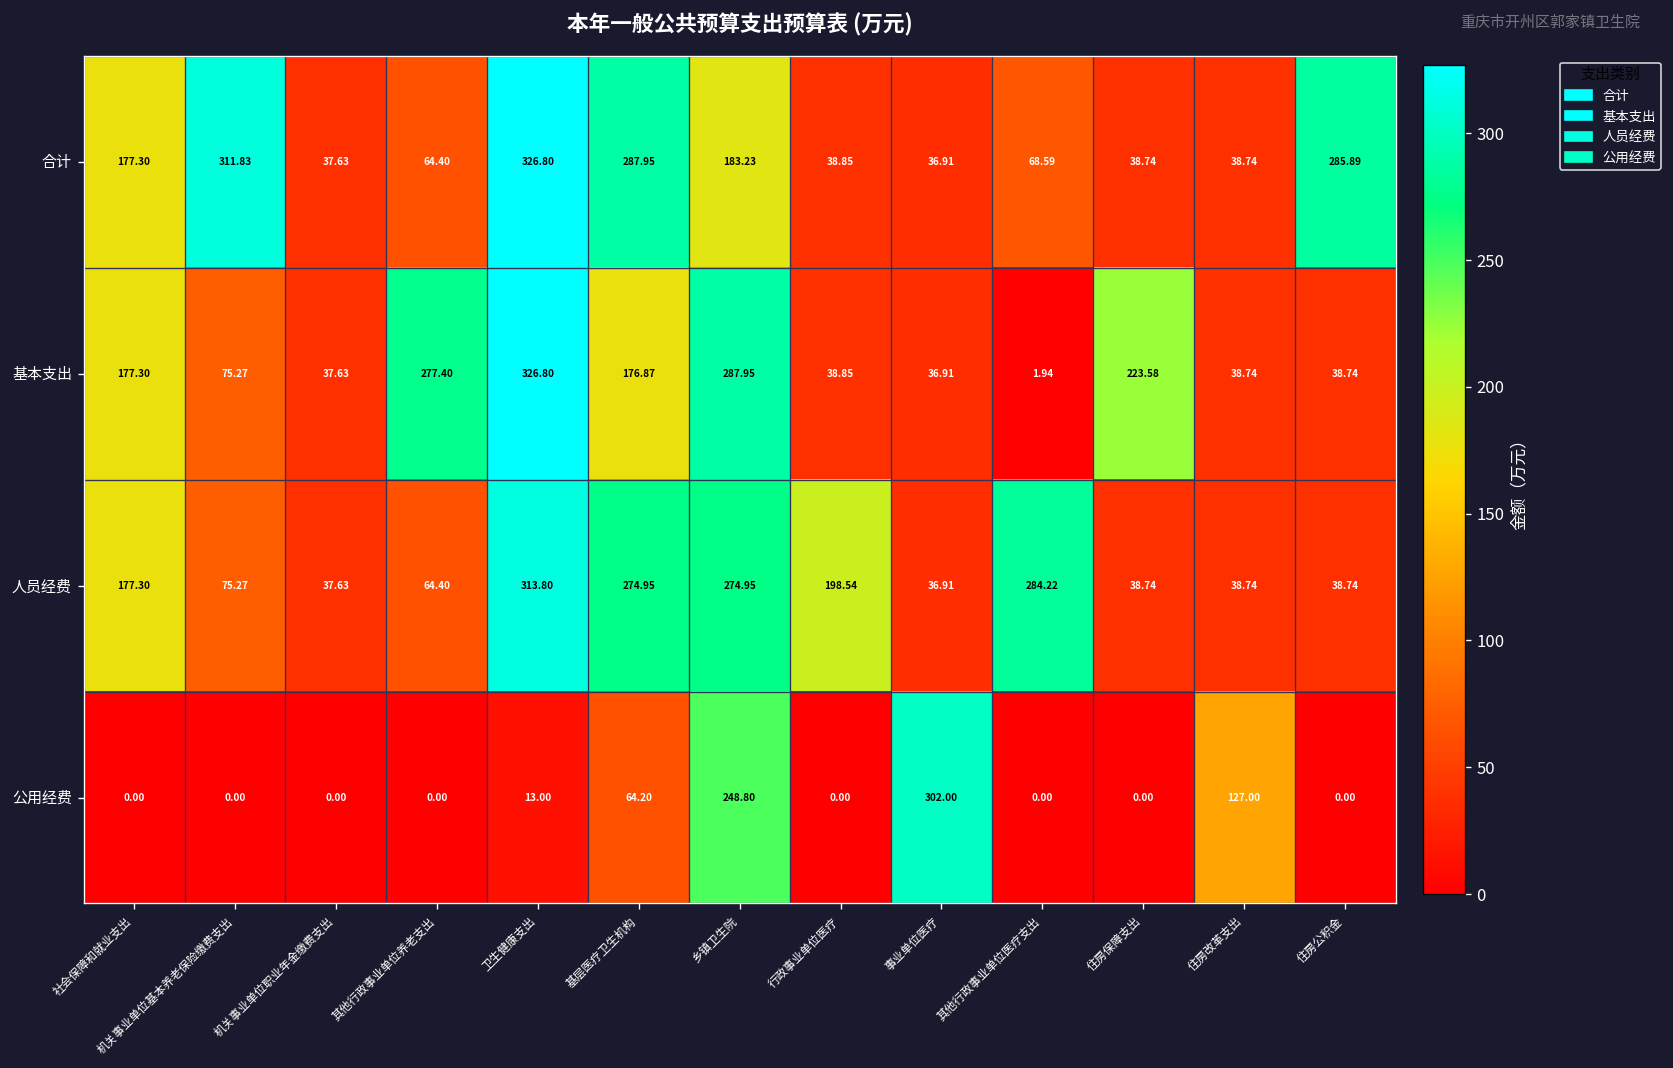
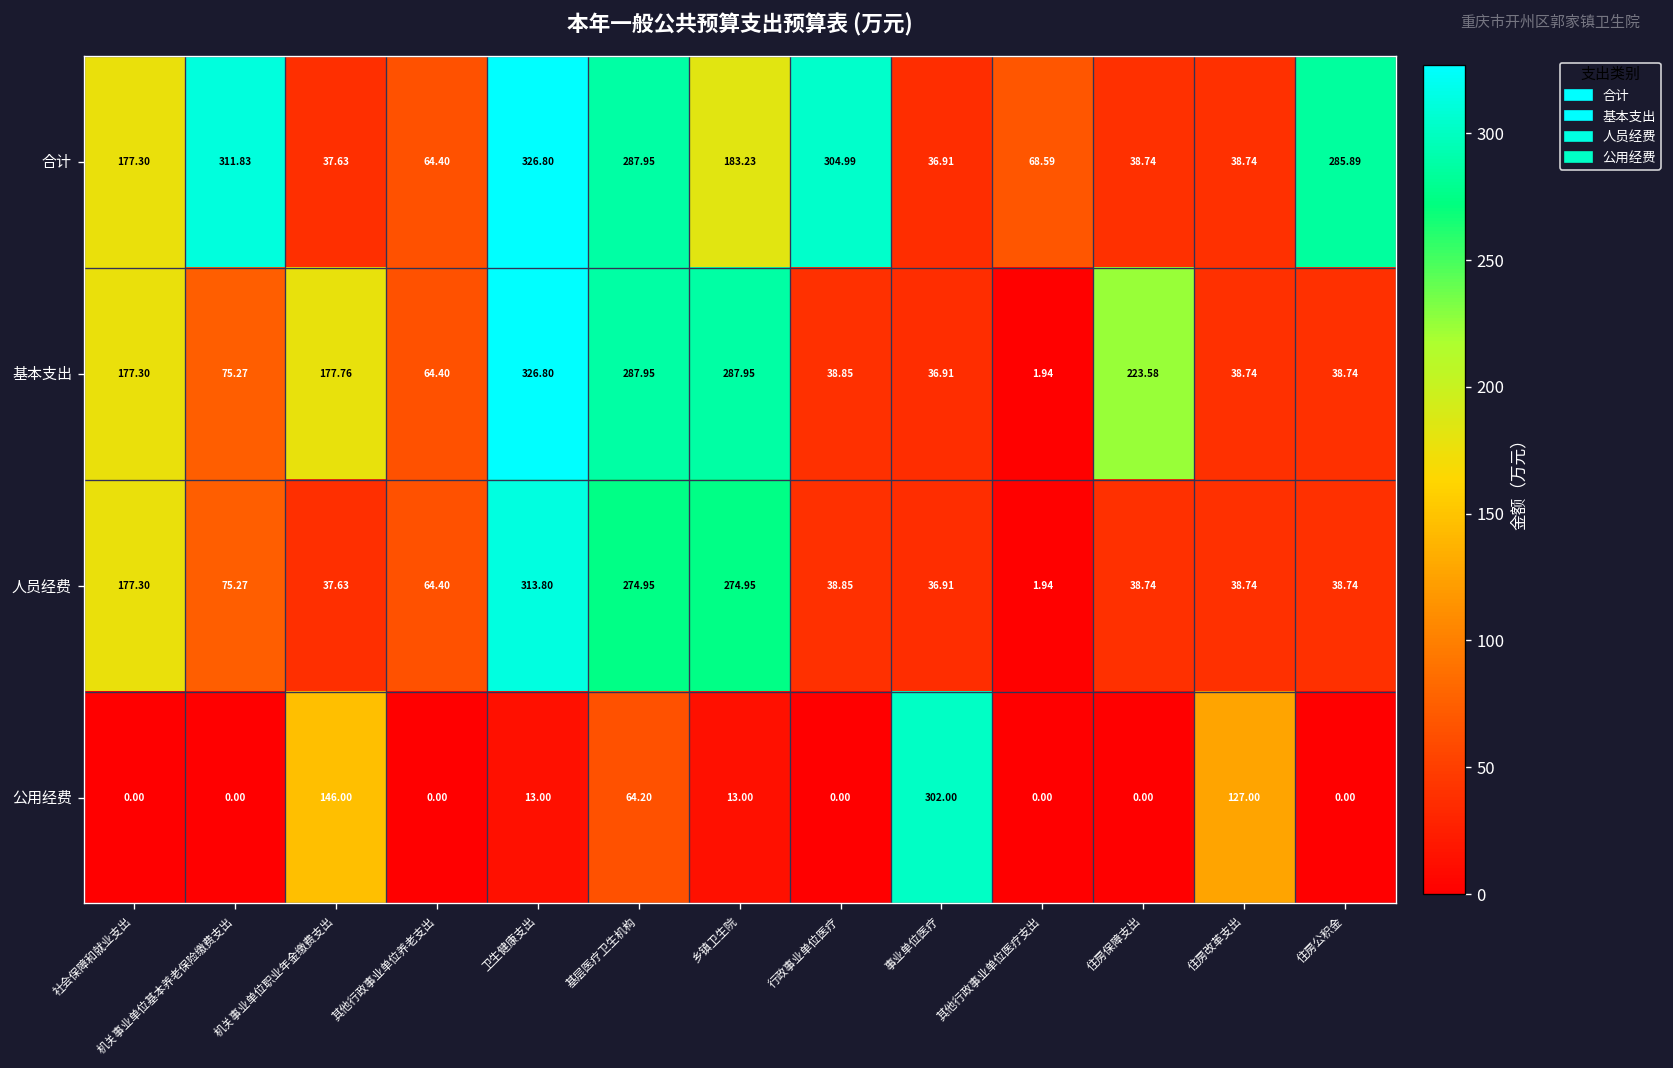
  {
    "合计": {
      "社会保障和就业支出": 177.30,
      "机关事业单位基本养老保险缴费支出": 311.83,
      "机关事业单位职业年金缴费支出": 37.63,
      "其他行政事业单位养老支出": 64.40,
      "卫生健康支出": 326.80,
      "基层医疗卫生机构": 287.95,
      "乡镇卫生院": 183.23,
-     "行政事业单位医疗": 38.85,
+     "行政事业单位医疗": 304.99,
      "事业单位医疗": 36.91,
      "其他行政事业单位医疗支出": 68.59,
      "住房保障支出": 38.74,
      "住房改革支出": 38.74,
      "住房公积金": 285.89
    },
    "基本支出": {
      "社会保障和就业支出": 177.30,
      "机关事业单位基本养老保险缴费支出": 75.27,
-     "机关事业单位职业年金缴费支出": 37.63,
-     "其他行政事业单位养老支出": 277.40,
+     "机关事业单位职业年金缴费支出": 177.76,
+     "其他行政事业单位养老支出": 64.40,
      "卫生健康支出": 326.80,
-     "基层医疗卫生机构": 176.87,
+     "基层医疗卫生机构": 287.95,
      "乡镇卫生院": 287.95,
      "行政事业单位医疗": 38.85,
      "事业单位医疗": 36.91,
      "其他行政事业单位医疗支出": 1.94,
      "住房保障支出": 223.58,
      "住房改革支出": 38.74,
      "住房公积金": 38.74
    },
    "人员经费": {
      "社会保障和就业支出": 177.30,
      "机关事业单位基本养老保险缴费支出": 75.27,
      "机关事业单位职业年金缴费支出": 37.63,
      "其他行政事业单位养老支出": 64.40,
      "卫生健康支出": 313.80,
      "基层医疗卫生机构": 274.95,
      "乡镇卫生院": 274.95,
-     "行政事业单位医疗": 198.54,
+     "行政事业单位医疗": 38.85,
      "事业单位医疗": 36.91,
-     "其他行政事业单位医疗支出": 284.22,
+     "其他行政事业单位医疗支出": 1.94,
      "住房保障支出": 38.74,
      "住房改革支出": 38.74,
      "住房公积金": 38.74
    },
    "公用经费": {
      "社会保障和就业支出": 0.00,
      "机关事业单位基本养老保险缴费支出": 0.00,
-     "机关事业单位职业年金缴费支出": 0.00,
+     "机关事业单位职业年金缴费支出": 146.00,
      "其他行政事业单位养老支出": 0.00,
      "卫生健康支出": 13.00,
      "基层医疗卫生机构": 64.20,
-     "乡镇卫生院": 248.80,
+     "乡镇卫生院": 13.00,
      "行政事业单位医疗": 0.00,
      "事业单位医疗": 302.00,
      "其他行政事业单位医疗支出": 0.00,
      "住房保障支出": 0.00,
      "住房改革支出": 127.00,
      "住房公积金": 0.00
    }
  }
